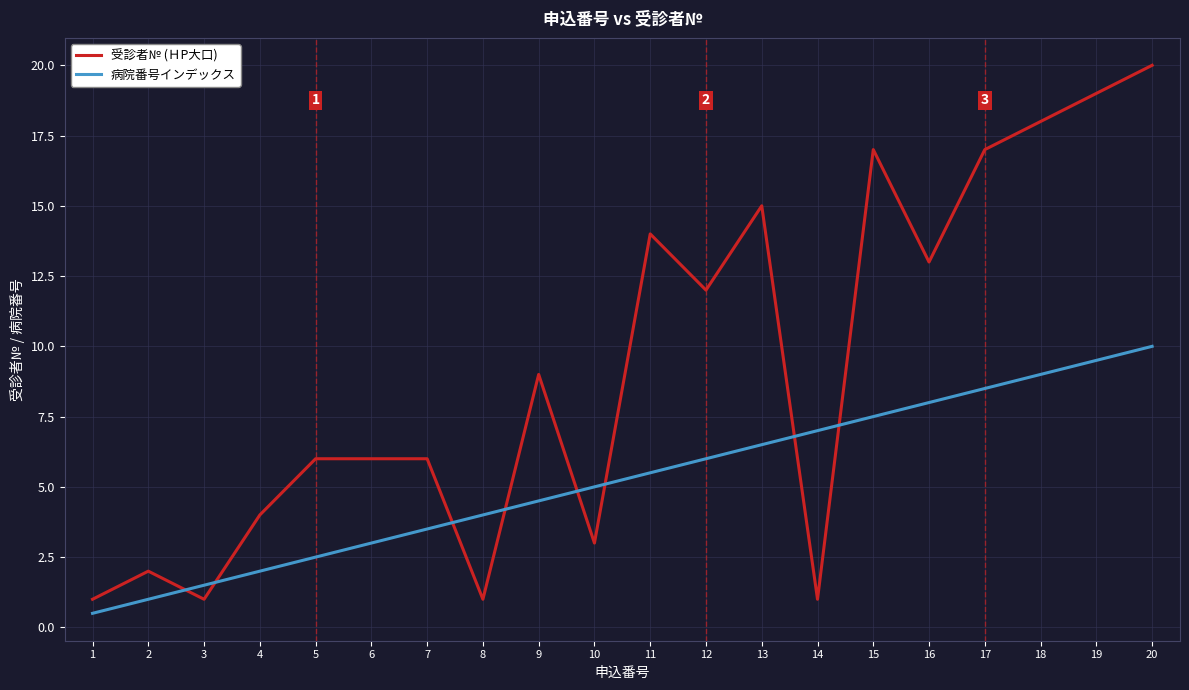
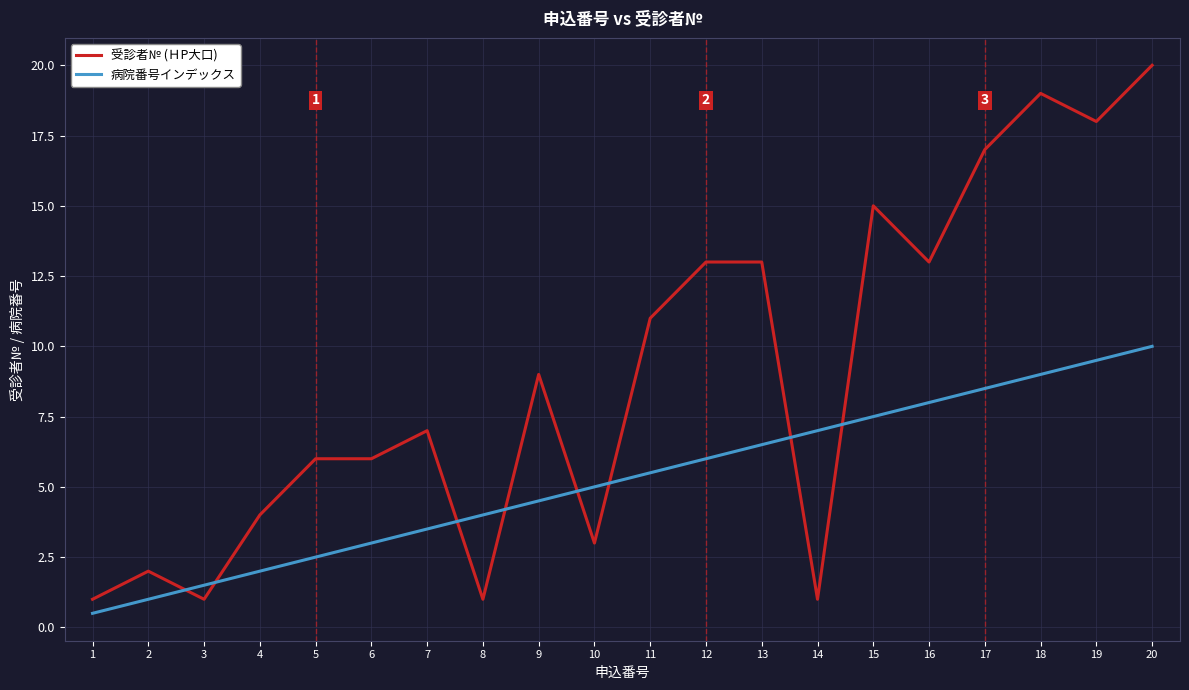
  {
    "受診者№ (ＨP大口)": {
      "1": 1,
      "2": 2,
      "3": 1,
      "4": 4,
      "5": 6,
      "6": 6,
-     "7": 6,
+     "7": 7,
      "8": 1,
      "9": 9,
      "10": 3,
-     "11": 14,
-     "12": 12,
-     "13": 15,
+     "11": 11,
+     "12": 13,
+     "13": 13,
      "14": 1,
-     "15": 17,
+     "15": 15,
      "16": 13,
      "17": 17,
-     "18": 18,
-     "19": 19,
+     "18": 19,
+     "19": 18,
      "20": 20
    },
    "病院番号インデックス": {
      "1": 0.5,
      "2": 1,
      "3": 1.5,
      "4": 2,
      "5": 2.5,
      "6": 3,
      "7": 3.5,
      "8": 4,
      "9": 4.5,
      "10": 5,
      "11": 5.5,
      "12": 6,
      "13": 6.5,
      "14": 7,
      "15": 7.5,
      "16": 8,
      "17": 8.5,
      "18": 9,
      "19": 9.5,
      "20": 10
    }
  }
